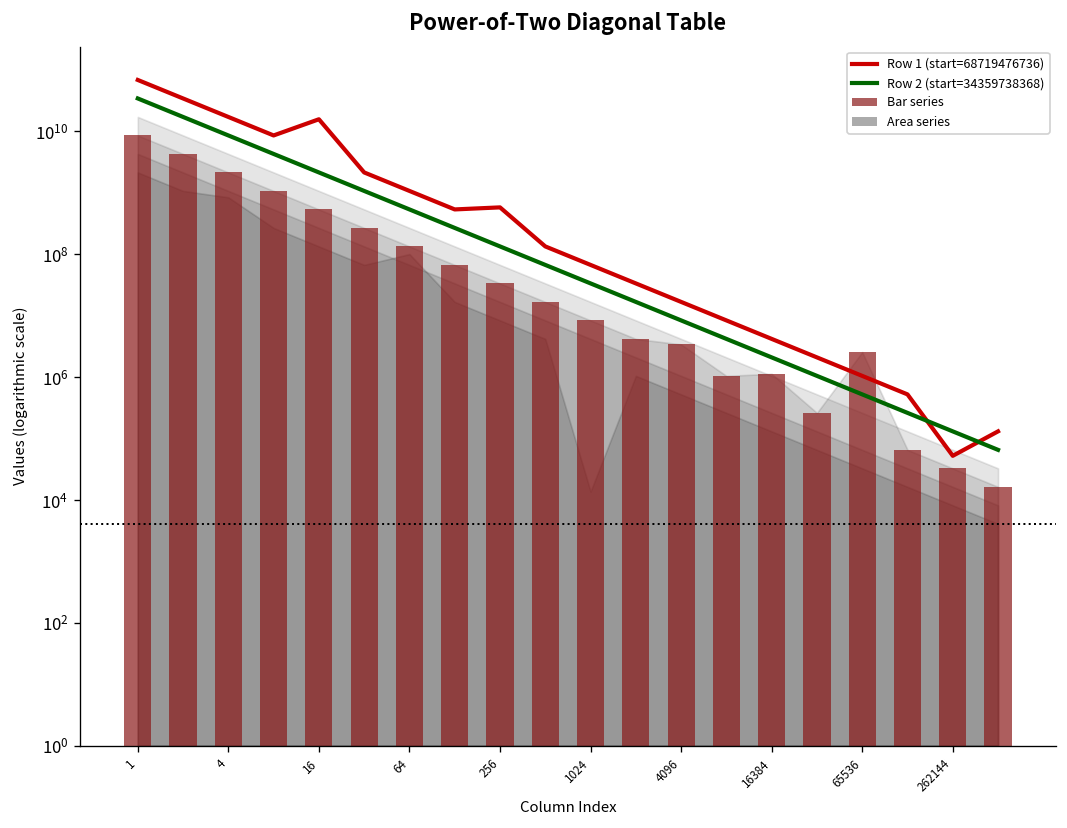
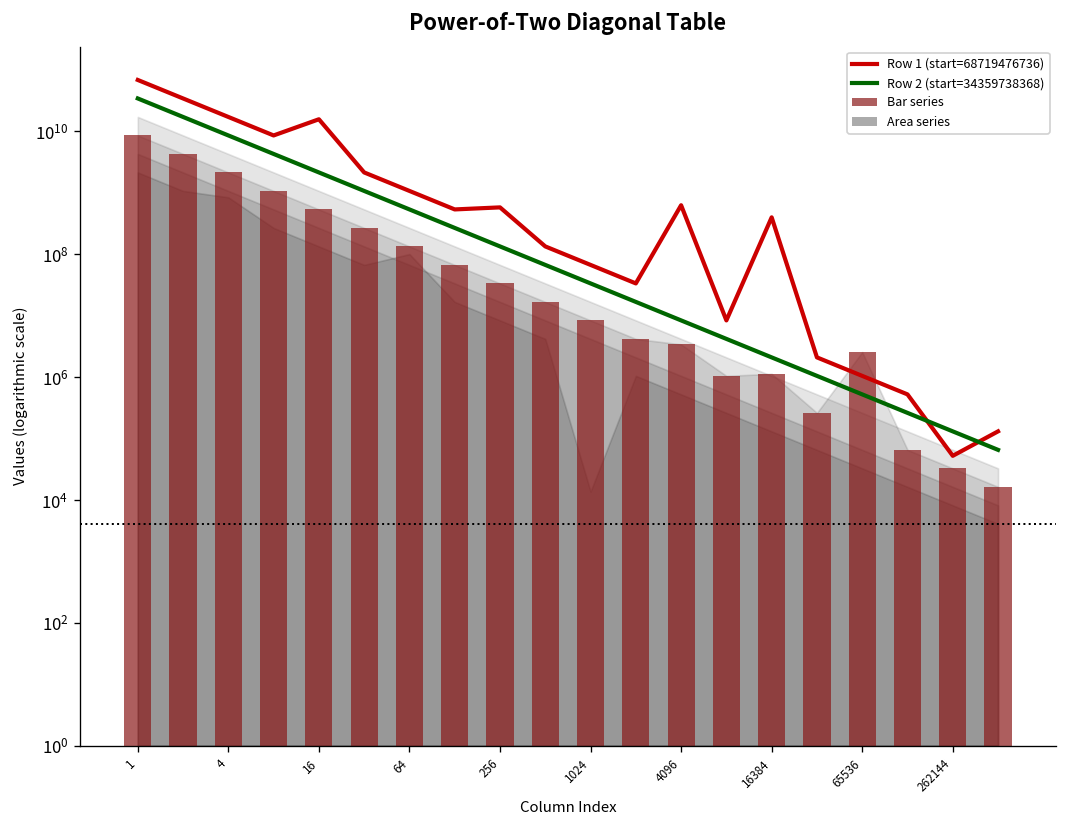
  {
    "Row 1 (start=68719476736)": {
      "4": 17000000000,
      "16": 16000000000,
      "64": 1100000000,
      "256": 600000000,
      "1024": 70000000,
-     "4096": 17000000,
-     "16384": 4000000,
+     "4096": 600000000,
+     "16384": 400000000,
      "65536": 1000000,
      "262144": 50000
    },
    "Row 2 (start=34359738368)": {
      "4": 9000000000,
      "16": 2100000000,
      "64": 500000000,
      "256": 130000000,
      "1024": 30000000,
      "4096": 8000000,
      "16384": 2100000,
      "65536": 500000,
      "262144": 130000
    }
  }
